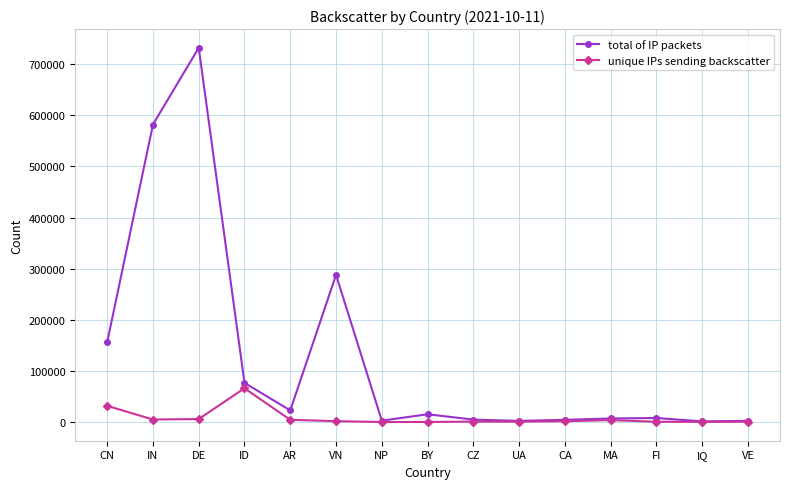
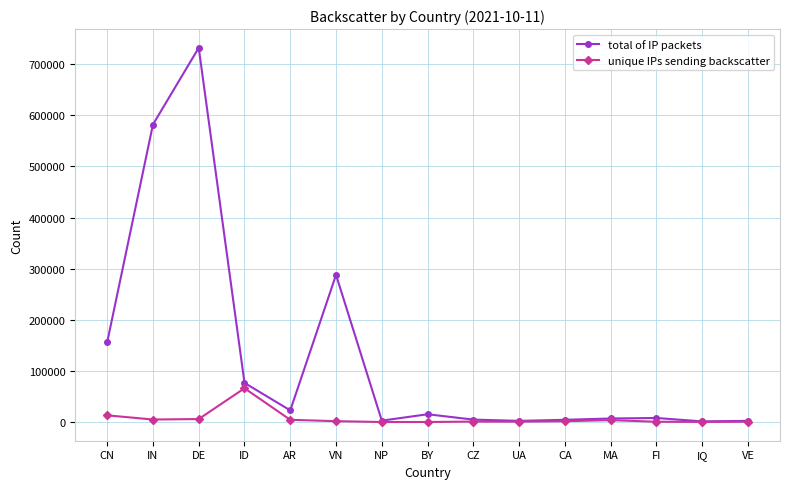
  {
    "total of IP packets": {
      "CN": 160000,
      "IN": 580000,
      "DE": 730000,
      "ID": 80000,
      "AR": 20000,
      "VN": 290000,
      "BY": 20000,
      "FI": 10000
    },
    "unique IPs sending backscatter": {
-     "CN": 30000,
+     "CN": 10000,
      "IN": 10000,
      "DE": 10000,
      "ID": 70000,
      "AR": 0,
      "VN": 0,
      "BY": 0,
      "FI": 0
    }
  }
